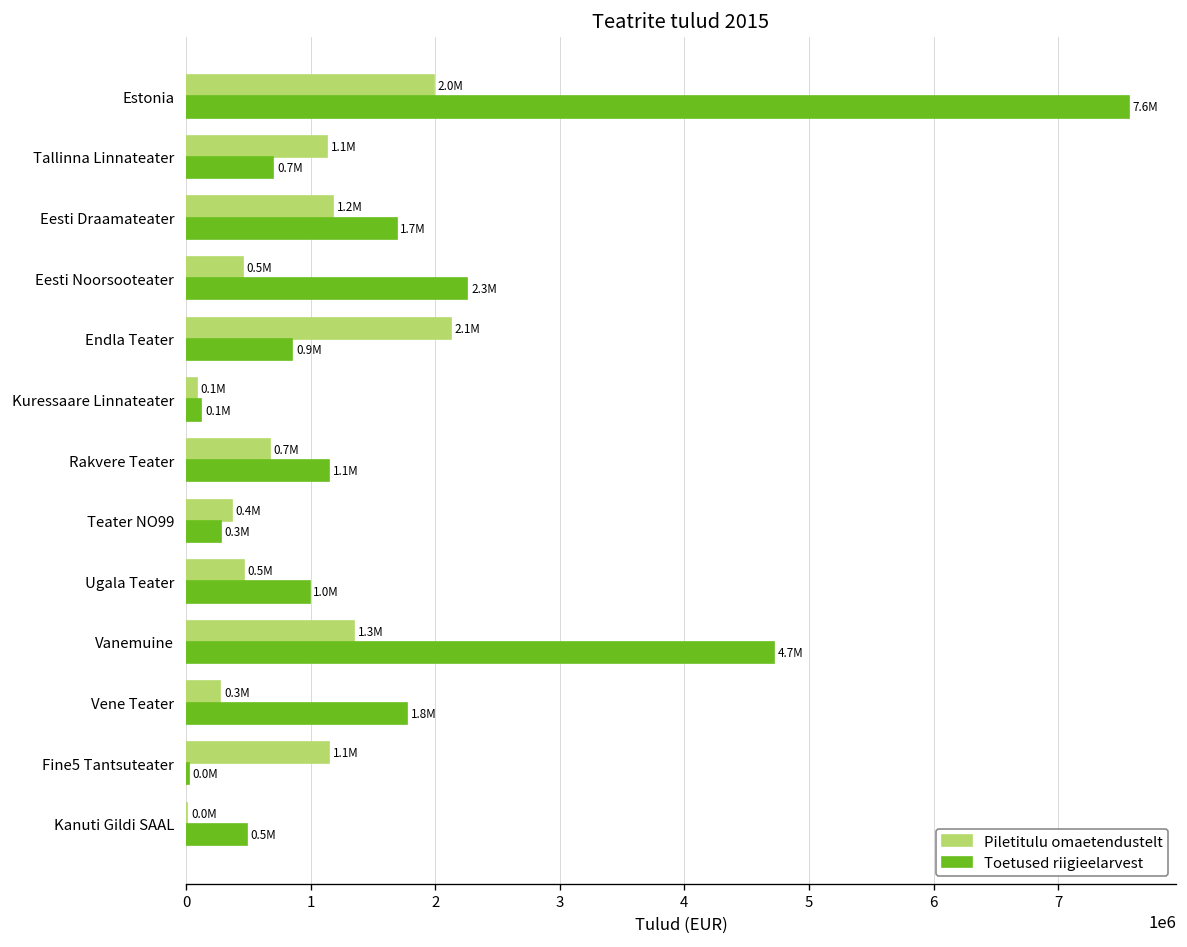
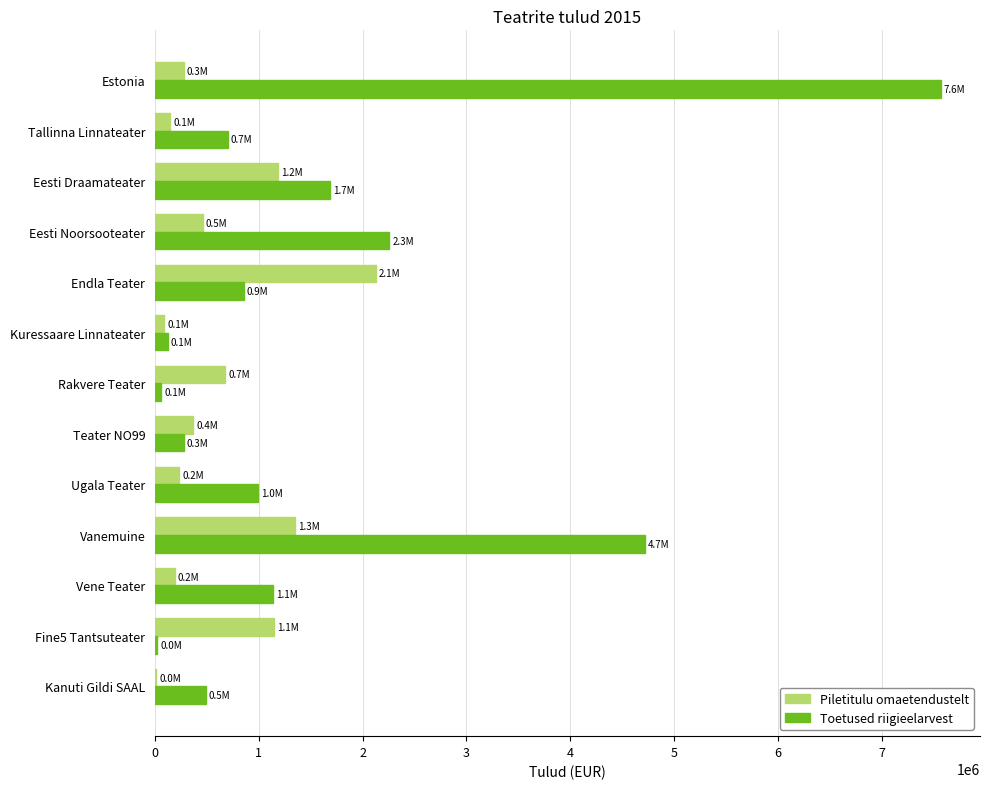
  {
    "Piletitulu omaetendustelt": {
-     "Estonia": "2.0M",
-     "Tallinna Linnateater": "1.1M",
+     "Estonia": "0.3M",
+     "Tallinna Linnateater": "0.1M",
      "Eesti Draamateater": "1.2M",
      "Eesti Noorsooteater": "0.5M",
      "Endla Teater": "2.1M",
      "Kuressaare Linnateater": "0.1M",
      "Rakvere Teater": "0.7M",
      "Teater NO99": "0.4M",
-     "Ugala Teater": "0.5M",
+     "Ugala Teater": "0.2M",
      "Vanemuine": "1.3M",
-     "Vene Teater": "0.3M",
+     "Vene Teater": "0.2M",
      "Fine5 Tantsuteater": "1.1M"
    },
    "Toetused riigieelarvest": {
      "Estonia": "7.6M",
      "Tallinna Linnateater": "0.7M",
      "Eesti Draamateater": "1.7M",
      "Eesti Noorsooteater": "2.3M",
      "Endla Teater": "0.9M",
      "Kuressaare Linnateater": "0.1M",
-     "Rakvere Teater": "1.1M",
+     "Rakvere Teater": "0.1M",
      "Teater NO99": "0.3M",
      "Ugala Teater": "1.0M",
      "Vanemuine": "4.7M",
-     "Vene Teater": "1.8M",
+     "Vene Teater": "1.1M",
      "Kanuti Gildi SAAL": "0.5M"
    }
  }
